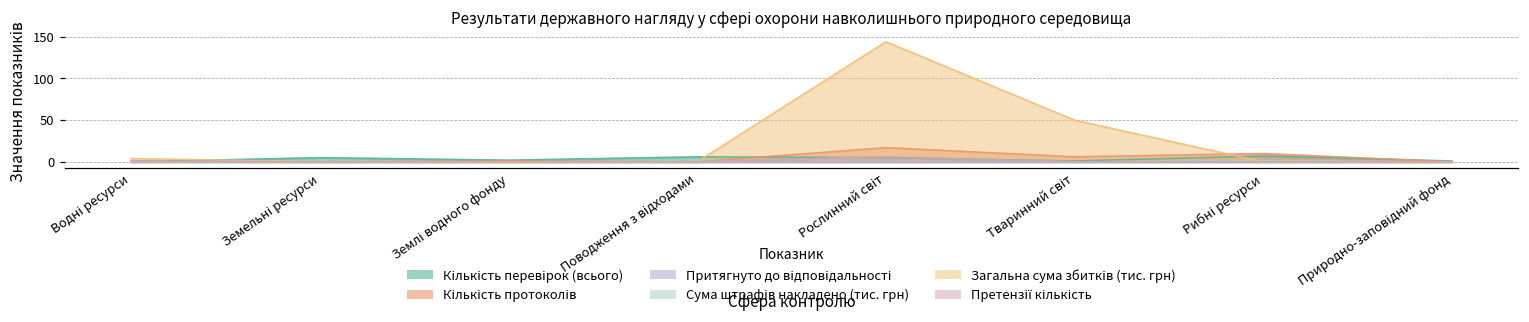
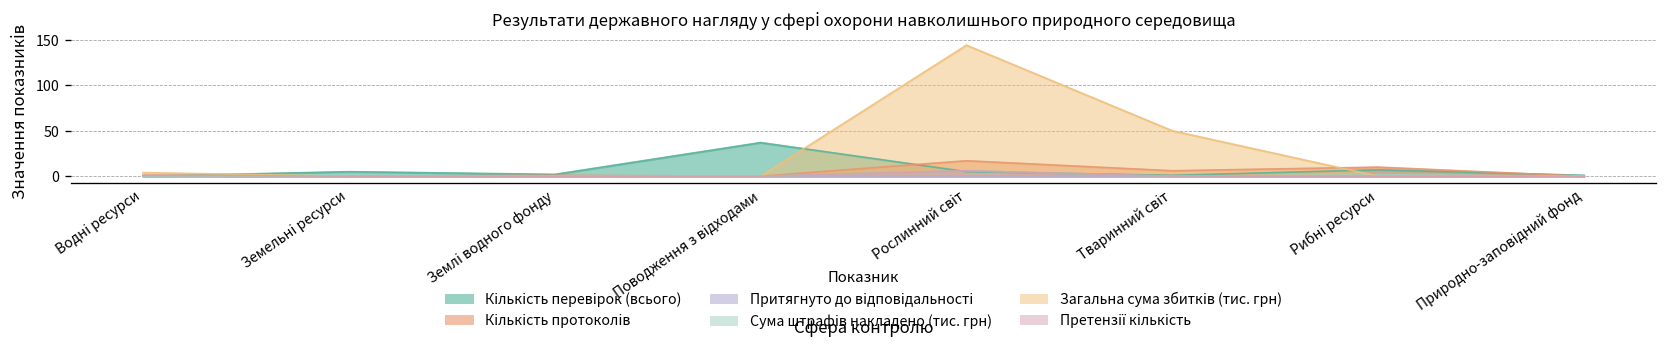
  {
    "Кількість перевірок (всього)": {
      "Земельні ресурси": 10,
-     "Поводження з відходами": 10
+     "Поводження з відходами": 40
    }
  }
